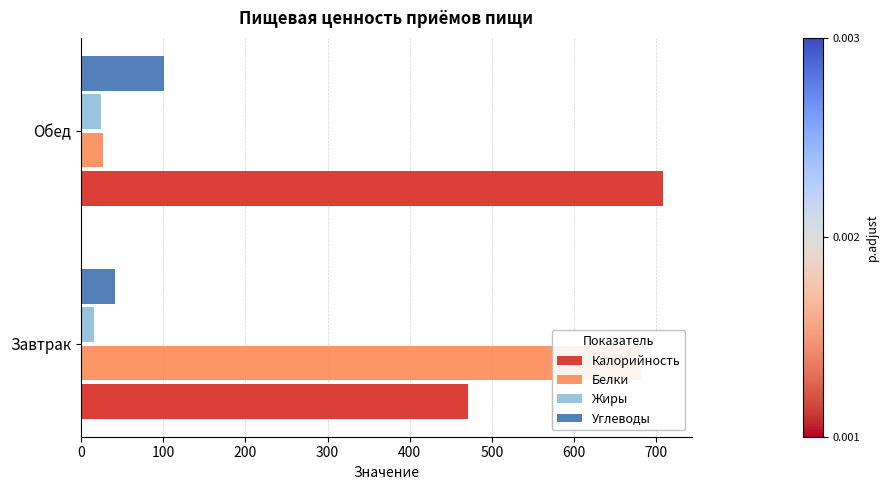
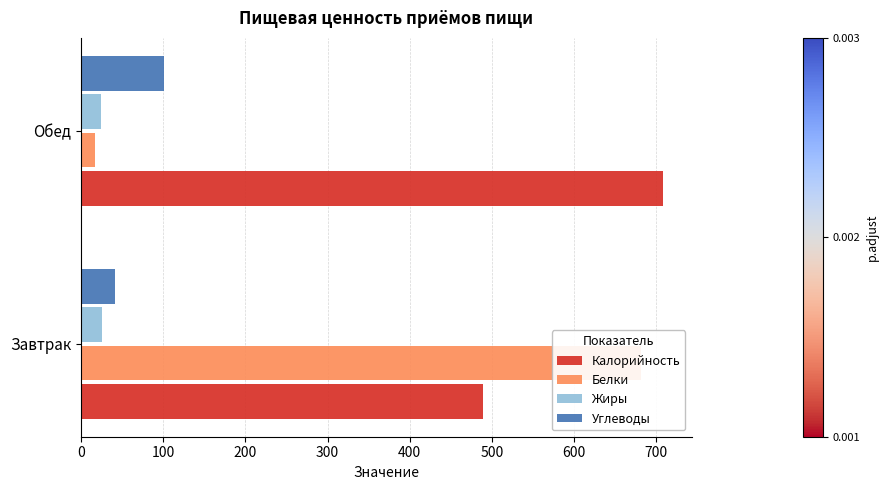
  {
    "Калорийность": {
      "Обед": 710,
-     "Завтрак": 470
+     "Завтрак": 490
    },
    "Белки": {
-     "Обед": 30
+     "Обед": 20
    },
    "Жиры": {
      "Обед": 20,
-     "Завтрак": 20
+     "Завтрак": 30
    },
    "Углеводы": {
      "Обед": 100,
      "Завтрак": 40
    }
  }
